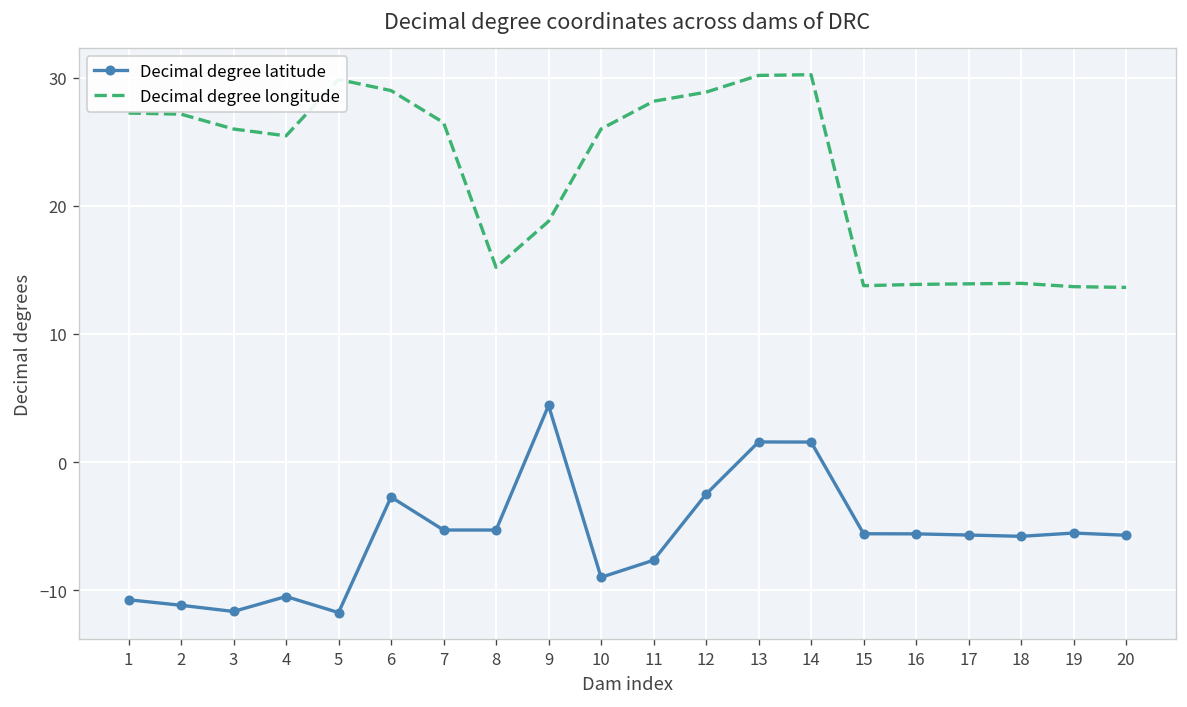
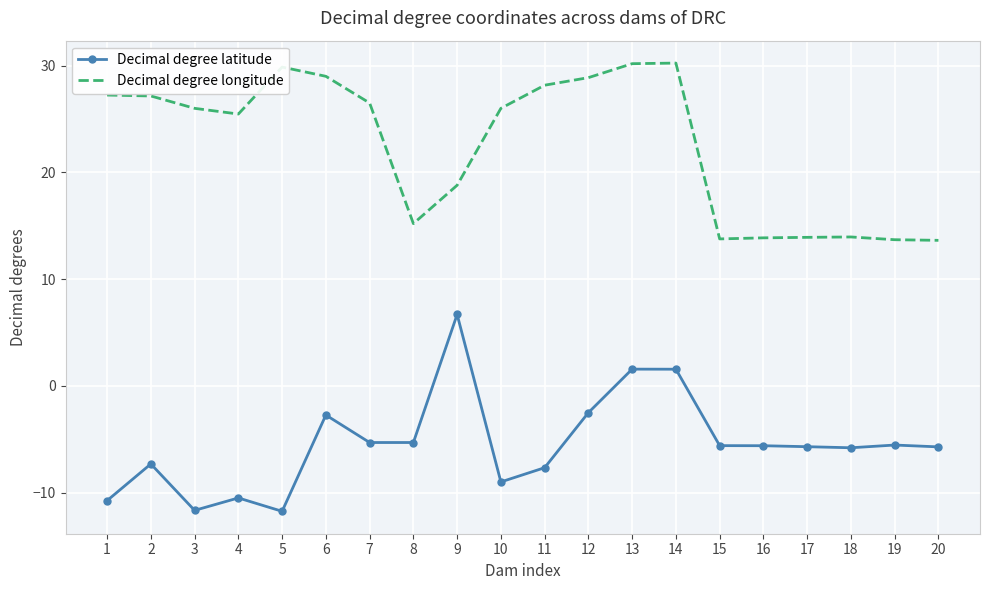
  {
    "Decimal degree latitude": {
      "1": -10.8,
-     "2": -11.2,
+     "2": -7.3,
      "3": -11.7,
      "4": -10.5,
      "5": -11.8,
      "6": -2.7,
      "7": -5.3,
      "8": -5.3,
-     "9": 4.4,
+     "9": 6.7,
      "10": -9.0,
      "11": -7.7,
      "12": -2.5,
      "13": 1.6,
      "14": 1.6,
      "15": -5.6,
      "16": -5.6,
      "17": -5.7,
      "18": -5.8,
      "19": -5.5,
      "20": -5.7
    },
    "Decimal degree longitude": {
      "1": 27.2,
      "2": 27.2,
      "3": 26.0,
      "4": 25.5,
      "6": 29.0,
      "7": 26.5,
      "8": 15.2,
      "9": 18.8,
      "10": 26.0,
      "11": 28.2,
      "12": 28.9,
      "13": 30.2,
      "14": 30.2,
      "15": 13.8,
      "16": 13.9,
      "17": 13.9,
      "18": 14.0,
      "19": 13.7,
      "20": 13.6
    }
  }
